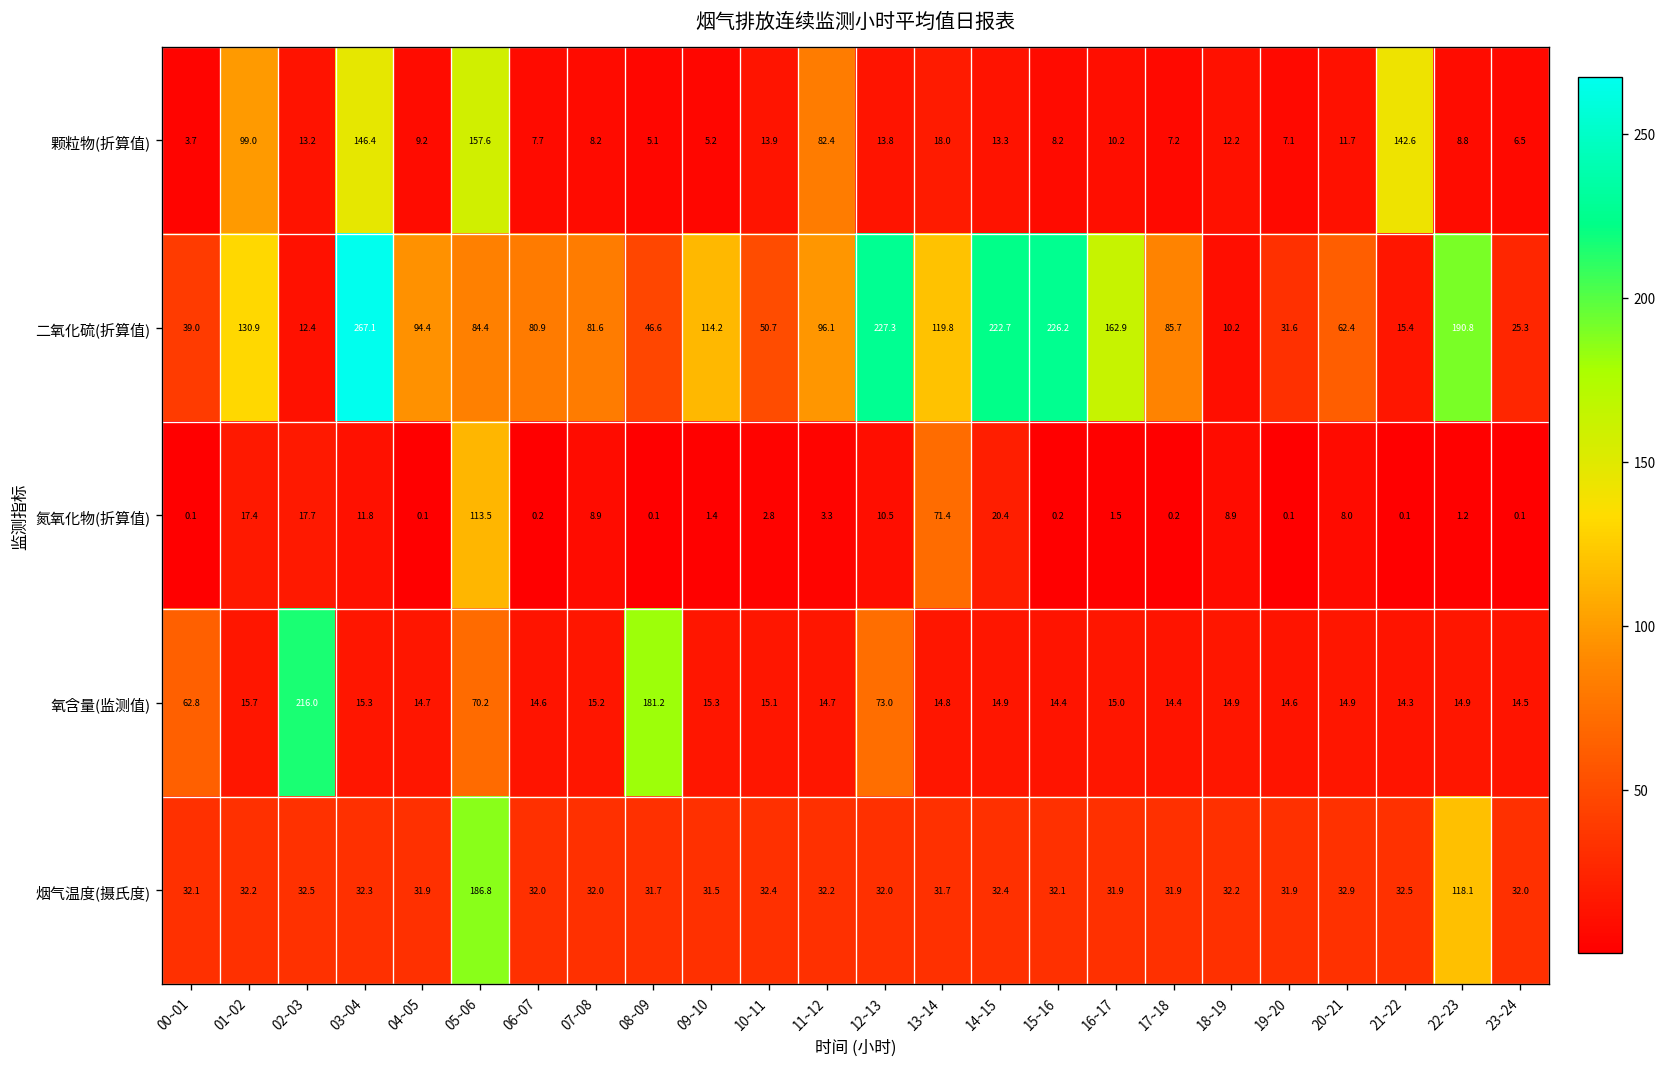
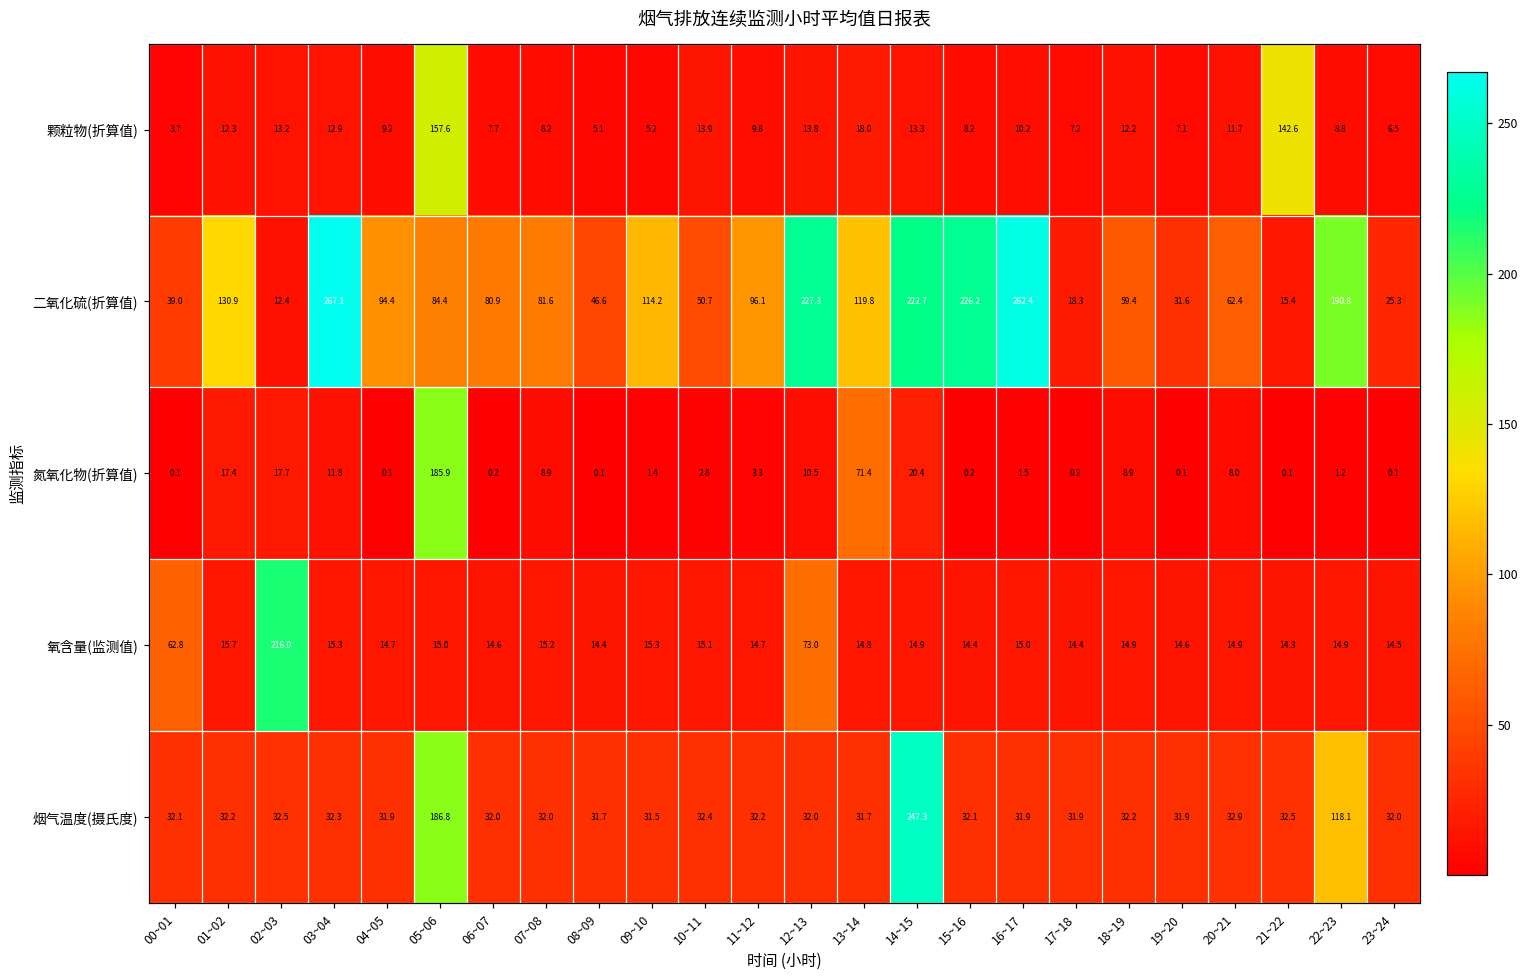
  {
    "颗粒物(折算值)": {
      "00~01": 3.7,
-     "01~02": 99.0,
+     "01~02": 12.3,
      "02~03": 13.2,
-     "03~04": 146.4,
+     "03~04": 12.9,
      "04~05": 9.2,
      "05~06": 157.6,
      "06~07": 7.7,
      "07~08": 8.2,
      "08~09": 5.1,
      "09~10": 5.2,
      "10~11": 13.9,
-     "11~12": 82.4,
+     "11~12": 9.8,
      "12~13": 13.8,
      "13~14": 18.0,
      "14~15": 13.3,
      "15~16": 8.2,
      "16~17": 10.2,
      "17~18": 7.2,
      "18~19": 12.2,
      "19~20": 7.1,
      "20~21": 11.7,
      "21~22": 142.6,
      "22~23": 8.8,
      "23~24": 6.5
    },
    "二氧化硫(折算值)": {
      "00~01": 39.0,
      "01~02": 130.9,
      "02~03": 12.4,
      "03~04": 267.1,
      "04~05": 94.4,
      "05~06": 84.4,
      "06~07": 80.9,
      "07~08": 81.6,
      "08~09": 46.6,
      "09~10": 114.2,
      "10~11": 50.7,
      "11~12": 96.1,
      "12~13": 227.3,
      "13~14": 119.8,
      "14~15": 222.7,
      "15~16": 226.2,
-     "16~17": 162.9,
-     "17~18": 85.7,
-     "18~19": 10.2,
+     "16~17": 262.4,
+     "17~18": 18.3,
+     "18~19": 59.4,
      "19~20": 31.6,
      "20~21": 62.4,
      "21~22": 15.4,
      "22~23": 190.8,
      "23~24": 25.3
    },
    "氮氧化物(折算值)": {
      "00~01": 0.1,
      "01~02": 17.4,
      "02~03": 17.7,
      "03~04": 11.8,
      "04~05": 0.1,
-     "05~06": 113.5,
+     "05~06": 185.9,
      "06~07": 0.2,
      "07~08": 8.9,
      "08~09": 0.1,
      "09~10": 1.4,
      "10~11": 2.8,
      "11~12": 3.3,
      "12~13": 10.5,
      "13~14": 71.4,
      "14~15": 20.4,
      "15~16": 0.2,
      "16~17": 1.5,
      "17~18": 0.2,
      "18~19": 8.9,
      "19~20": 0.1,
      "20~21": 8.0,
      "21~22": 0.1,
      "22~23": 1.2,
      "23~24": 0.1
    },
    "氧含量(监测值)": {
      "00~01": 62.8,
      "01~02": 15.7,
      "02~03": 216.0,
      "03~04": 15.3,
      "04~05": 14.7,
-     "05~06": 70.2,
+     "05~06": 15.0,
      "06~07": 14.6,
      "07~08": 15.2,
-     "08~09": 181.2,
+     "08~09": 14.4,
      "09~10": 15.3,
      "10~11": 15.1,
      "11~12": 14.7,
      "12~13": 73.0,
      "13~14": 14.8,
      "14~15": 14.9,
      "15~16": 14.4,
      "16~17": 15.0,
      "17~18": 14.4,
      "18~19": 14.9,
      "19~20": 14.6,
      "20~21": 14.9,
      "21~22": 14.3,
      "22~23": 14.9,
      "23~24": 14.5
    },
    "烟气温度(摄氏度)": {
      "00~01": 32.1,
      "01~02": 32.2,
      "02~03": 32.5,
      "03~04": 32.3,
      "04~05": 31.9,
      "05~06": 186.8,
      "06~07": 32.0,
      "07~08": 32.0,
      "08~09": 31.7,
      "09~10": 31.5,
      "10~11": 32.4,
      "11~12": 32.2,
      "12~13": 32.0,
      "13~14": 31.7,
-     "14~15": 32.4,
+     "14~15": 247.3,
      "15~16": 32.1,
      "16~17": 31.9,
      "17~18": 31.9,
      "18~19": 32.2,
      "19~20": 31.9,
      "20~21": 32.9,
      "21~22": 32.5,
      "22~23": 118.1,
      "23~24": 32.0
    }
  }
